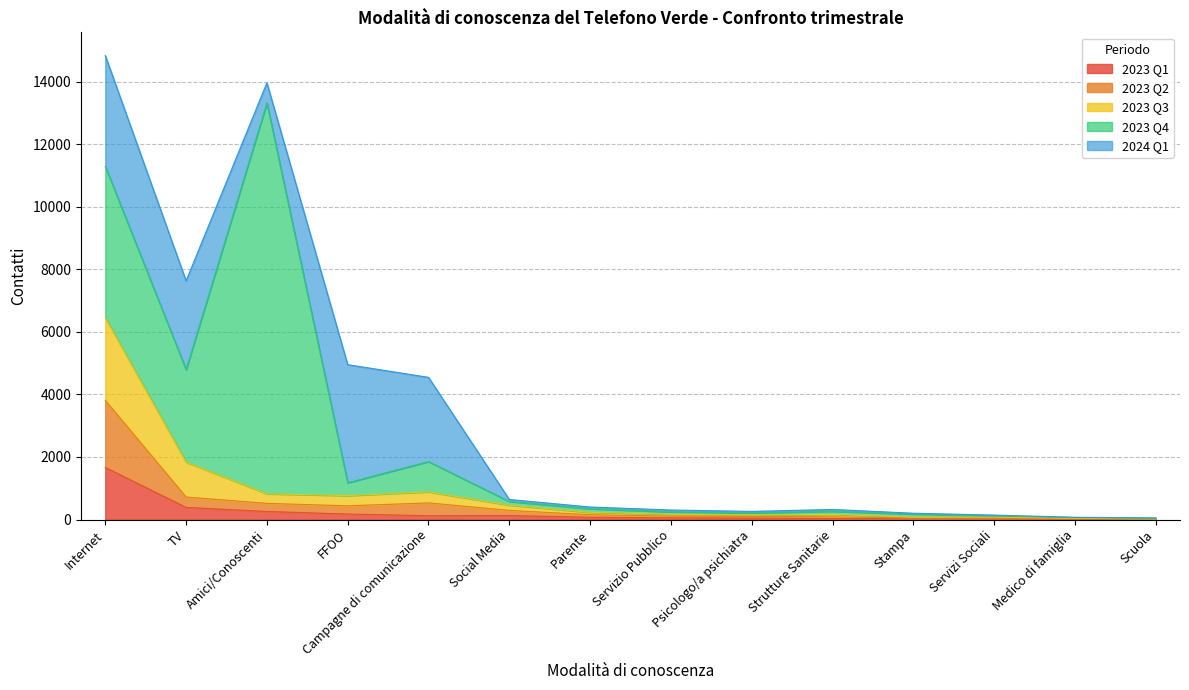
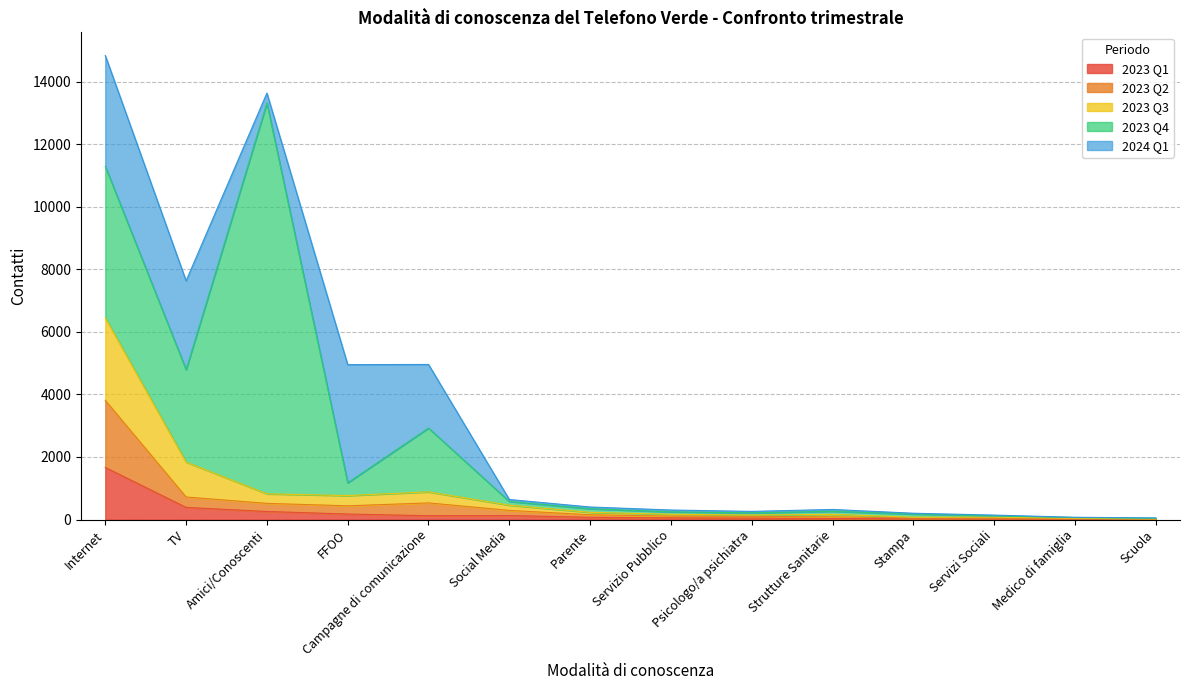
  {
    "2023 Q3": {
      "Internet": 2600,
      "TV": 1100,
      "Amici/Conoscenti": 300,
      "FFOO": 300,
      "Campagne di comunicazione": 400,
      "Social Media": 200
    },
    "2023 Q4": {
      "Internet": 4800,
      "TV": 3000,
      "Amici/Conoscenti": 12500,
      "FFOO": 400,
-     "Campagne di comunicazione": 1000
+     "Campagne di comunicazione": 2000
    },
    "2024 Q1": {
      "Internet": 3500,
      "TV": 2800,
-     "Amici/Conoscenti": 600,
+     "Amici/Conoscenti": 300,
      "FFOO": 3800,
-     "Campagne di comunicazione": 2700
+     "Campagne di comunicazione": 2000
    }
  }
